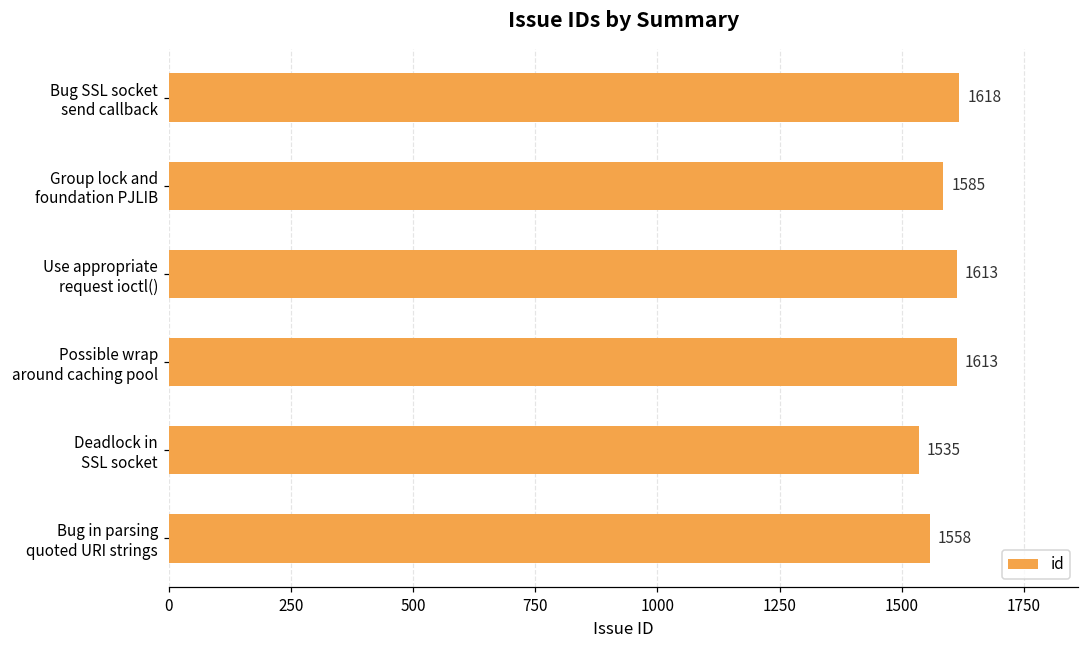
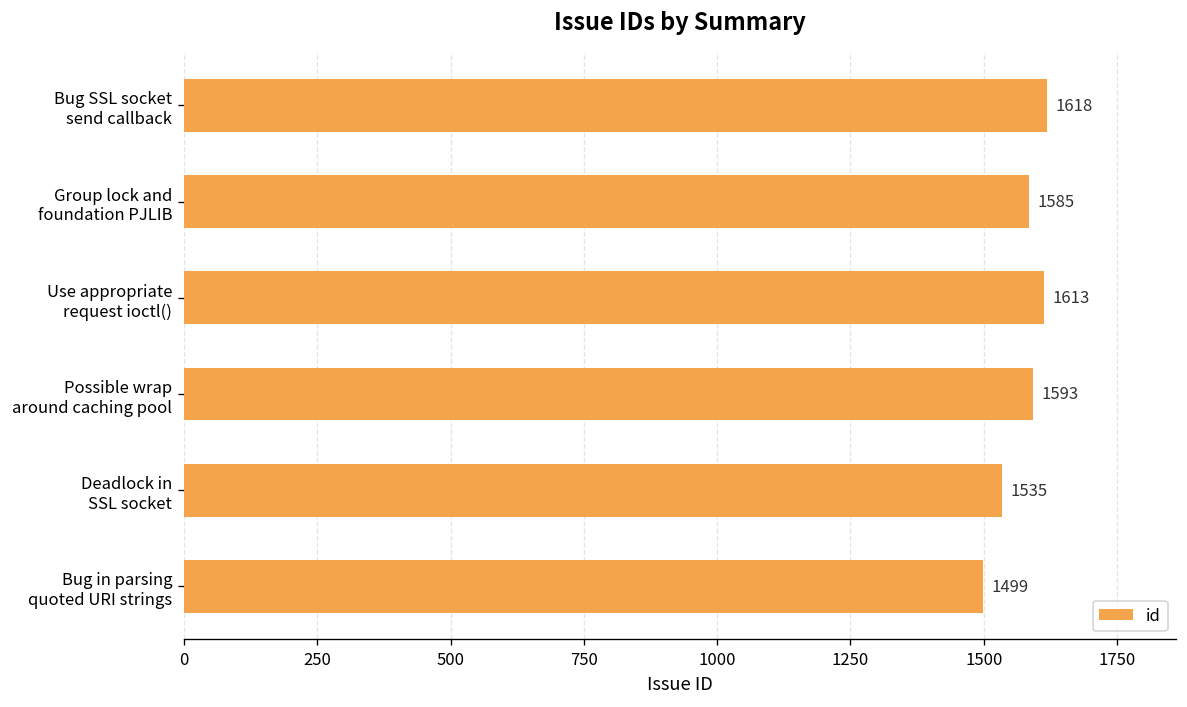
  {
    "Bug SSL socket send callback": 1618,
    "Group lock and foundation PJLIB": 1585,
    "Use appropriate request ioctl()": 1613,
-   "Possible wrap around caching pool": 1613,
+   "Possible wrap around caching pool": 1593,
    "Deadlock in SSL socket": 1535,
-   "Bug in parsing quoted URI strings": 1558
+   "Bug in parsing quoted URI strings": 1499
  }
